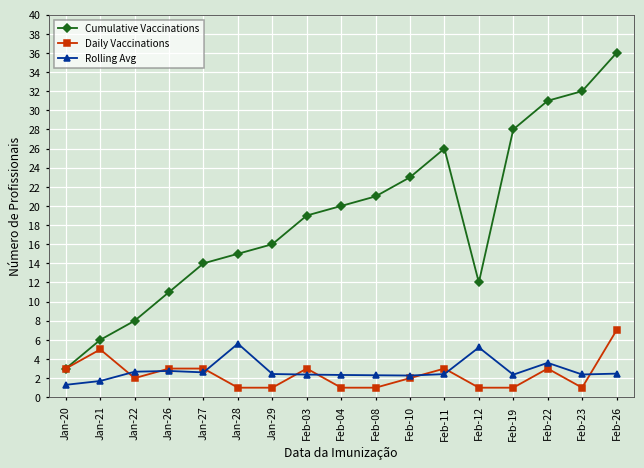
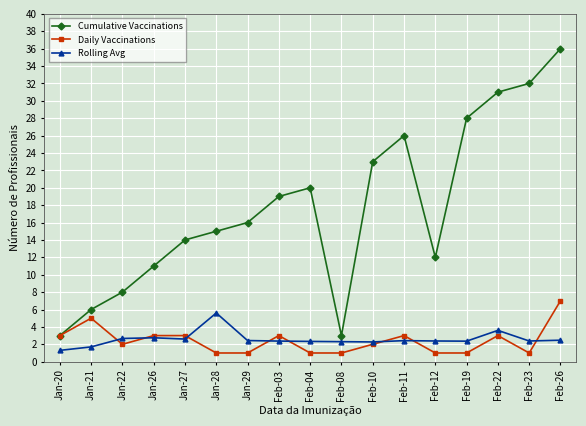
  {
    "Cumulative Vaccinations": {
      "Jan-21": 6,
      "Jan-22": 8,
      "Jan-26": 11,
      "Jan-27": 14,
      "Jan-28": 15,
      "Jan-29": 16,
      "Feb-03": 19,
      "Feb-04": 20,
-     "Feb-08": 21,
+     "Feb-08": 3,
      "Feb-10": 23,
      "Feb-11": 26,
      "Feb-12": 12,
      "Feb-19": 28,
      "Feb-22": 31,
      "Feb-23": 32,
      "Feb-26": 36
    },
    "Daily Vaccinations": {
      "Jan-21": 5,
      "Jan-22": 2,
      "Jan-27": 3,
      "Jan-28": 1,
      "Jan-29": 1,
      "Feb-03": 3,
      "Feb-04": 1,
      "Feb-08": 1,
      "Feb-11": 3,
      "Feb-12": 1,
      "Feb-19": 1,
      "Feb-22": 3,
      "Feb-23": 1,
      "Feb-26": 7
    },
    "Rolling Avg": {
      "Jan-20": 1,
      "Jan-21": 2,
      "Jan-22": 3,
      "Jan-27": 3,
      "Jan-28": 6,
      "Jan-29": 2,
      "Feb-03": 2,
      "Feb-04": 2,
      "Feb-08": 2,
      "Feb-11": 2,
-     "Feb-12": 5,
+     "Feb-12": 2,
      "Feb-19": 2,
      "Feb-22": 4,
      "Feb-23": 2,
      "Feb-26": 2
    }
  }
